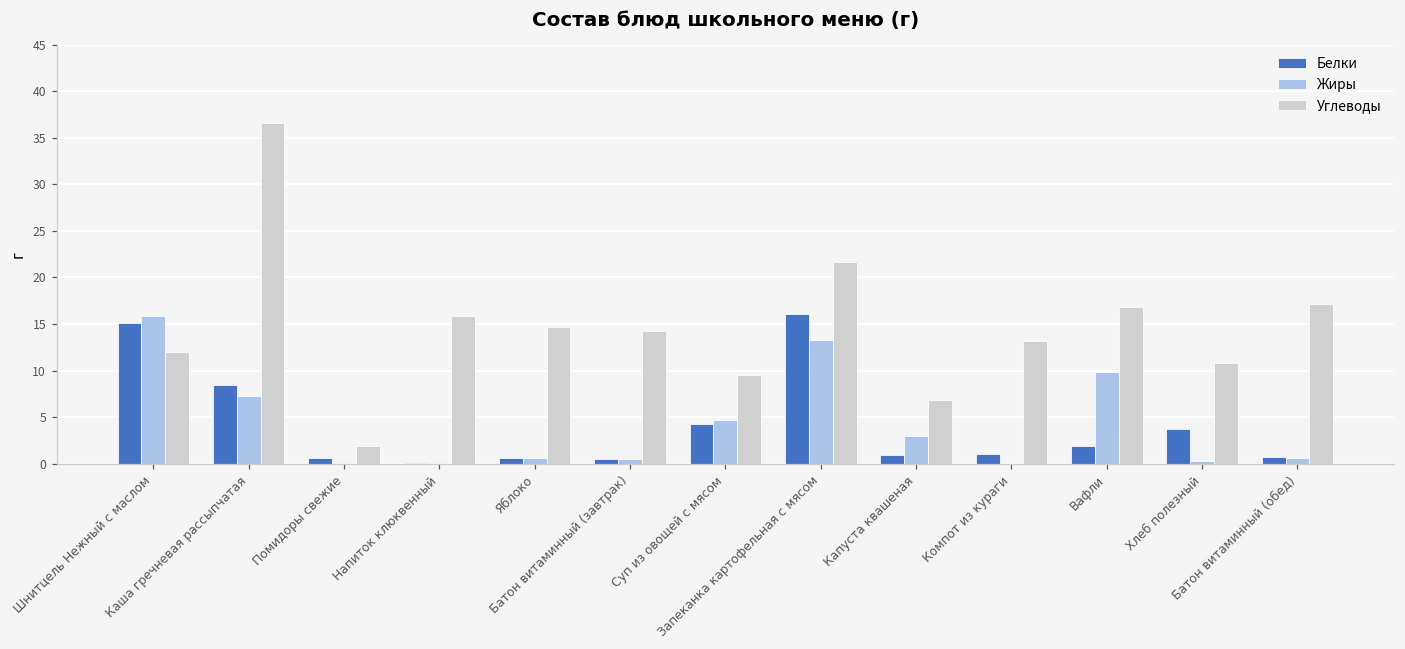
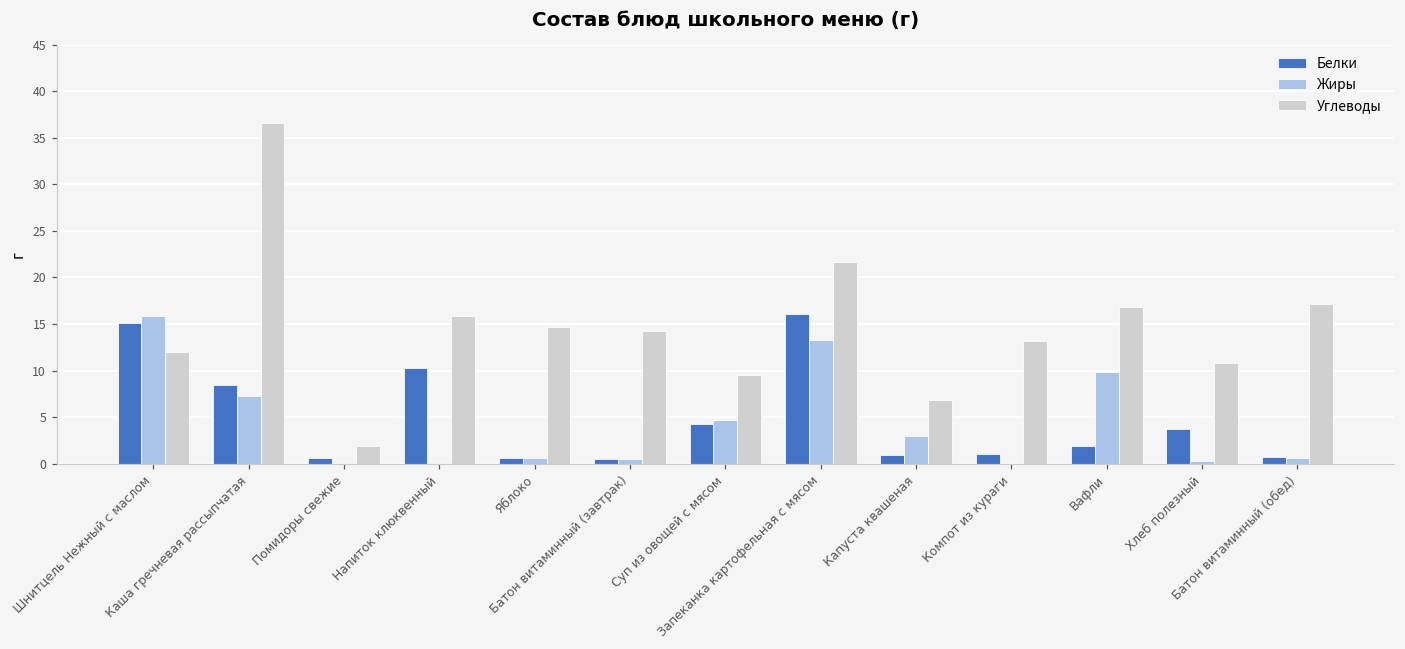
  {
    "Белки": {
      "Шнитцель Нежный с маслом": 15,
      "Каша гречневая рассыпчатая": 9,
      "Помидоры свежие": 1,
-     "Напиток клюквенный": 0,
+     "Напиток клюквенный": 10,
      "Яблоко": 1,
      "Батон витаминный (завтрак)": 1,
      "Суп из овощей с мясом": 4,
      "Запеканка картофельная с мясом": 16,
      "Капуста квашеная": 1,
      "Компот из кураги": 1,
      "Вафли": 2,
      "Хлеб полезный": 4,
      "Батон витаминный (обед)": 1
    }
  }
